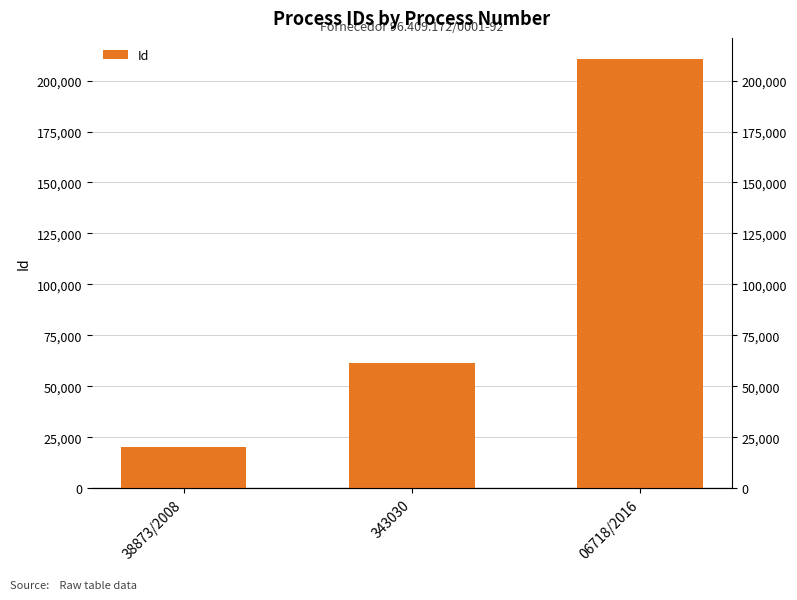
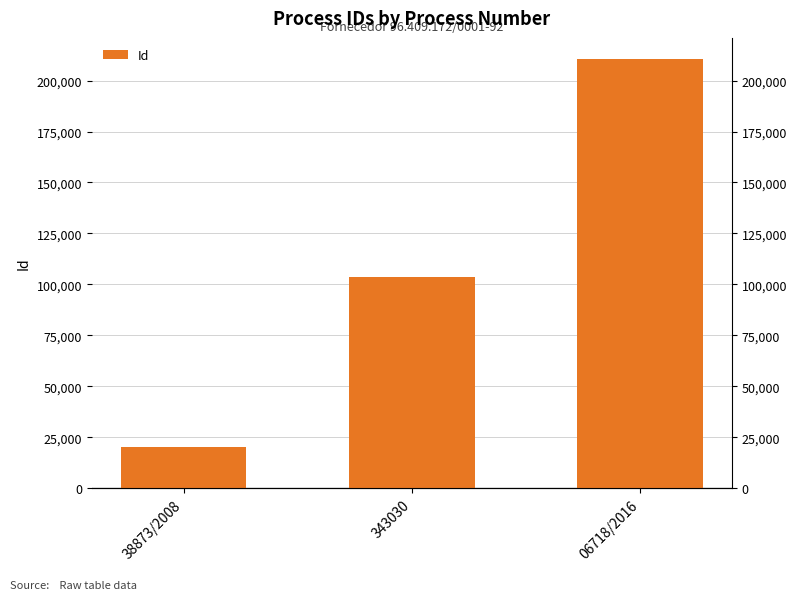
  {
    "38873/2008": "20,000",
-   "343030": "61,000",
+   "343030": "103,000",
    "06718/2016": "210,000"
  }
